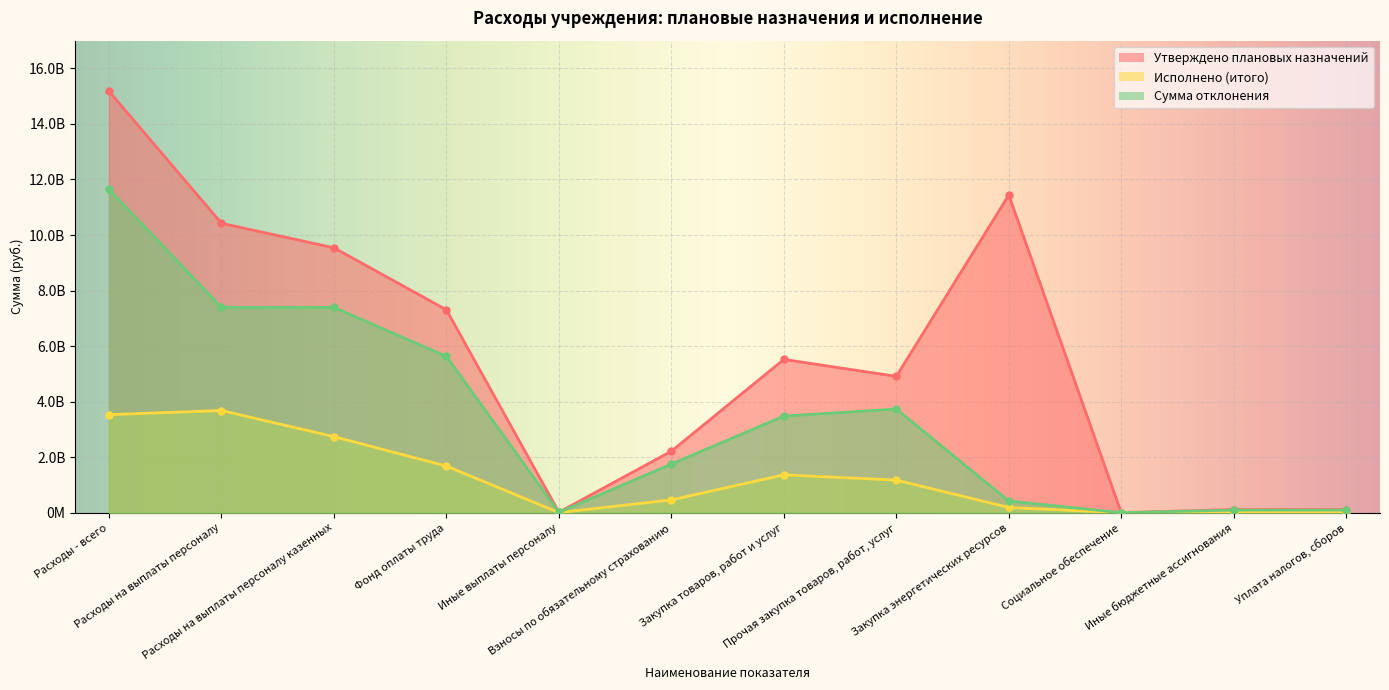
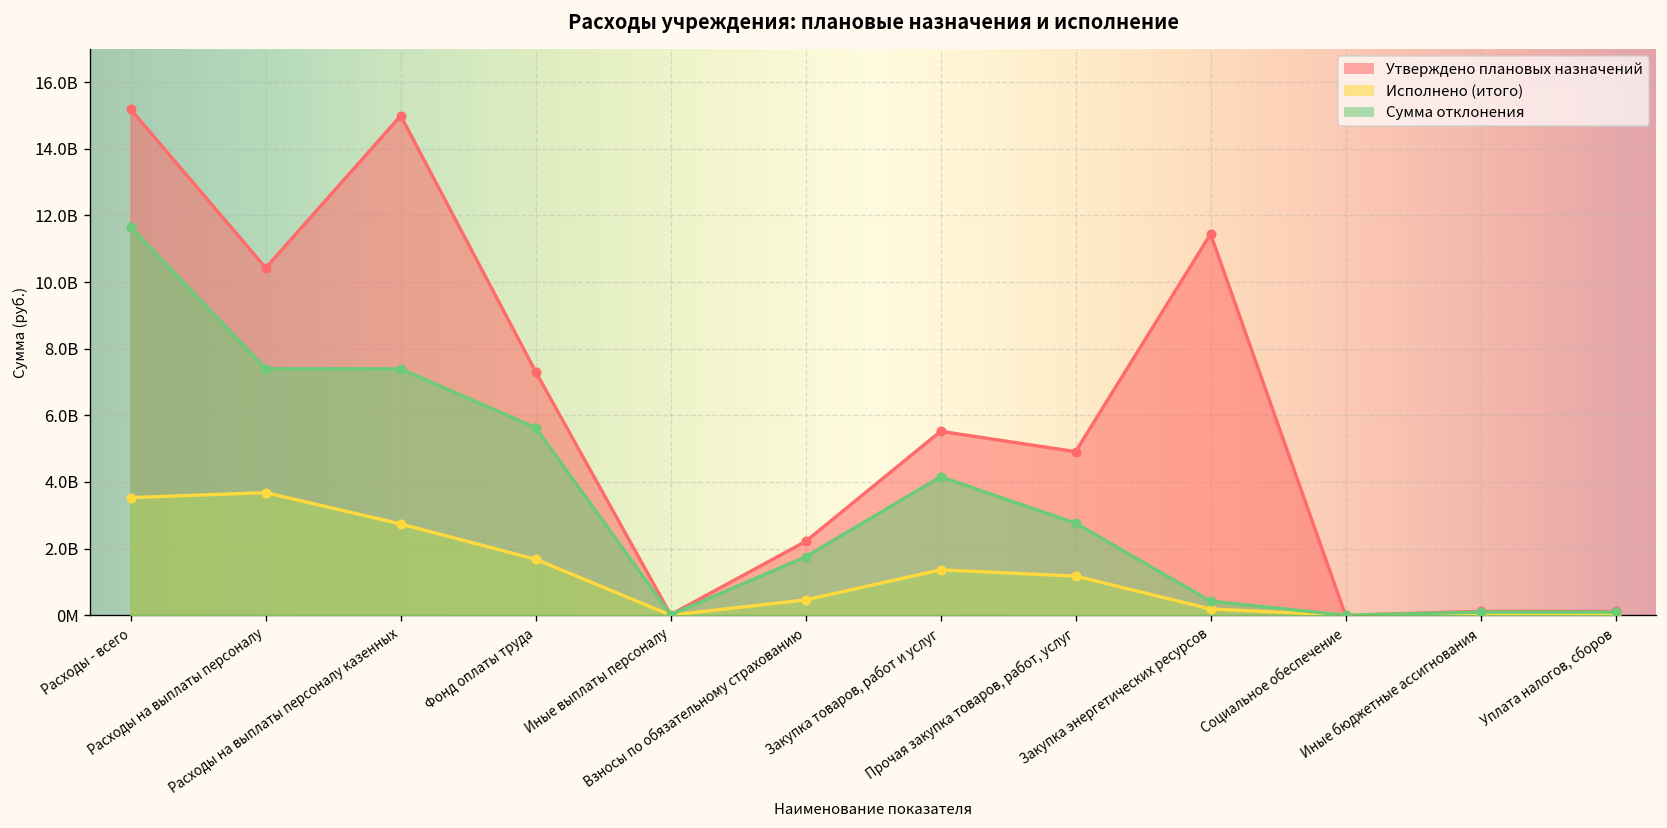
  {
    "Утверждено плановых назначений": {
      "Расходы - всего": 15200000000,
      "Расходы на выплаты персоналу": 10400000000,
-     "Расходы на выплаты персоналу казенных": 9500000000,
+     "Расходы на выплаты персоналу казенных": 15000000000,
      "Фонд оплаты труда": 7300000000,
      "Взносы по обязательному страхованию": 2200000000,
      "Закупка товаров, работ и услуг": 5500000000,
      "Прочая закупка товаров, работ, услуг": 4900000000,
      "Закупка энергетических ресурсов": 11400000000
    },
    "Исполнено (итого)": {
      "Расходы - всего": 3500000000,
      "Расходы на выплаты персоналу": 3700000000,
      "Расходы на выплаты персоналу казенных": 2700000000,
      "Фонд оплаты труда": 1700000000,
      "Взносы по обязательному страхованию": 500000000,
      "Закупка товаров, работ и услуг": 1400000000,
      "Прочая закупка товаров, работ, услуг": 1200000000,
      "Закупка энергетических ресурсов": 200000000
    },
    "Сумма отклонения": {
      "Расходы - всего": 11600000000,
      "Расходы на выплаты персоналу": 7400000000,
      "Расходы на выплаты персоналу казенных": 7400000000,
      "Фонд оплаты труда": 5600000000,
      "Взносы по обязательному страхованию": 1800000000,
-     "Закупка товаров, работ и услуг": 3500000000,
-     "Прочая закупка товаров, работ, услуг": 3700000000,
+     "Закупка товаров, работ и услуг": 4200000000,
+     "Прочая закупка товаров, работ, услуг": 2800000000,
      "Закупка энергетических ресурсов": 400000000
    }
  }
